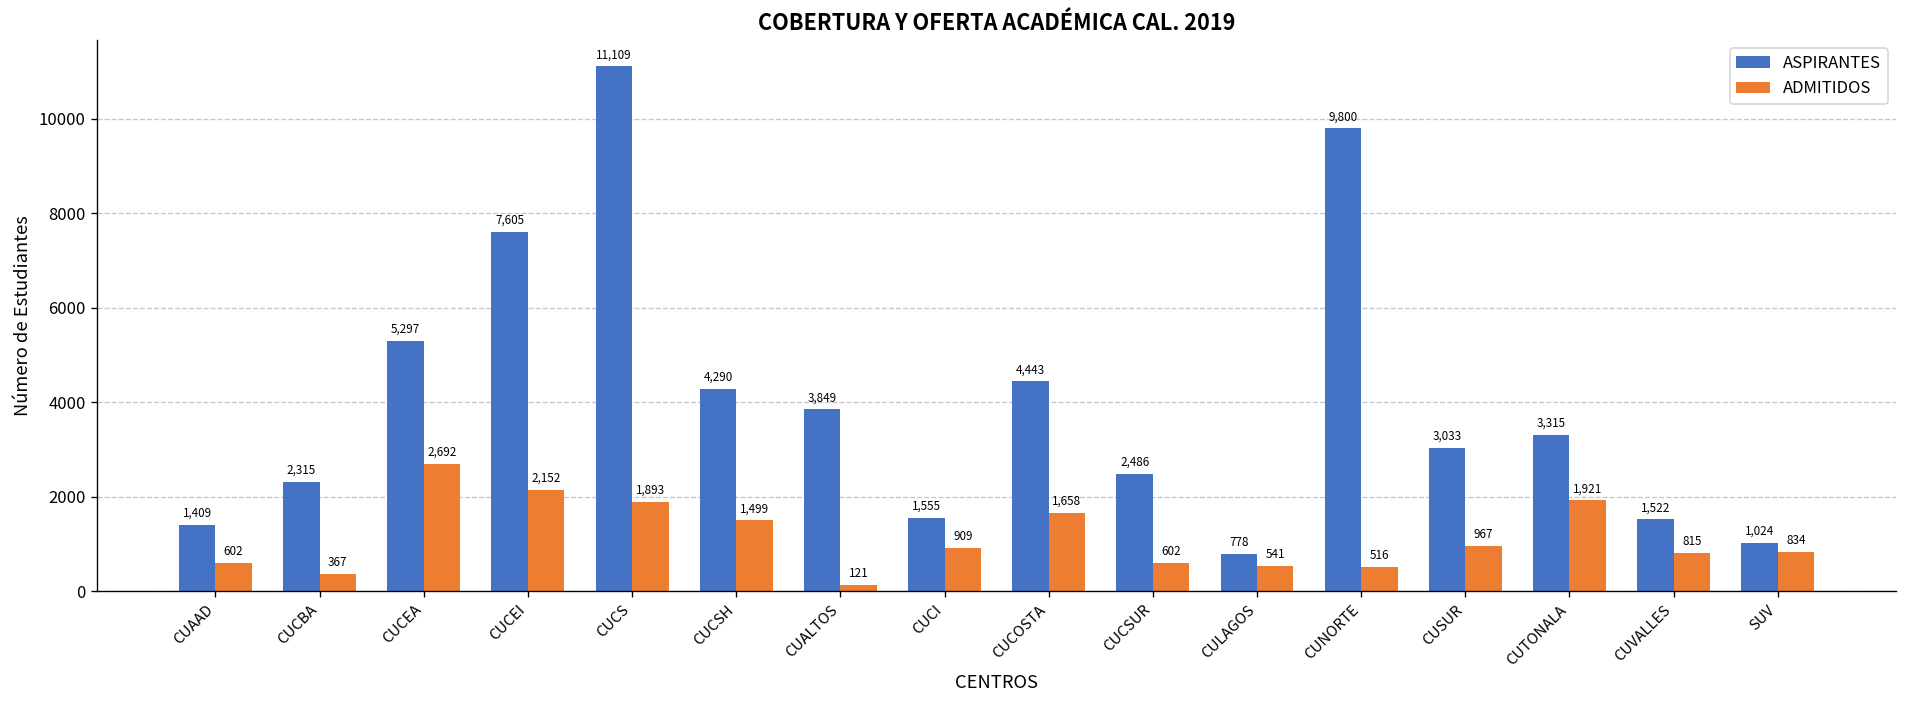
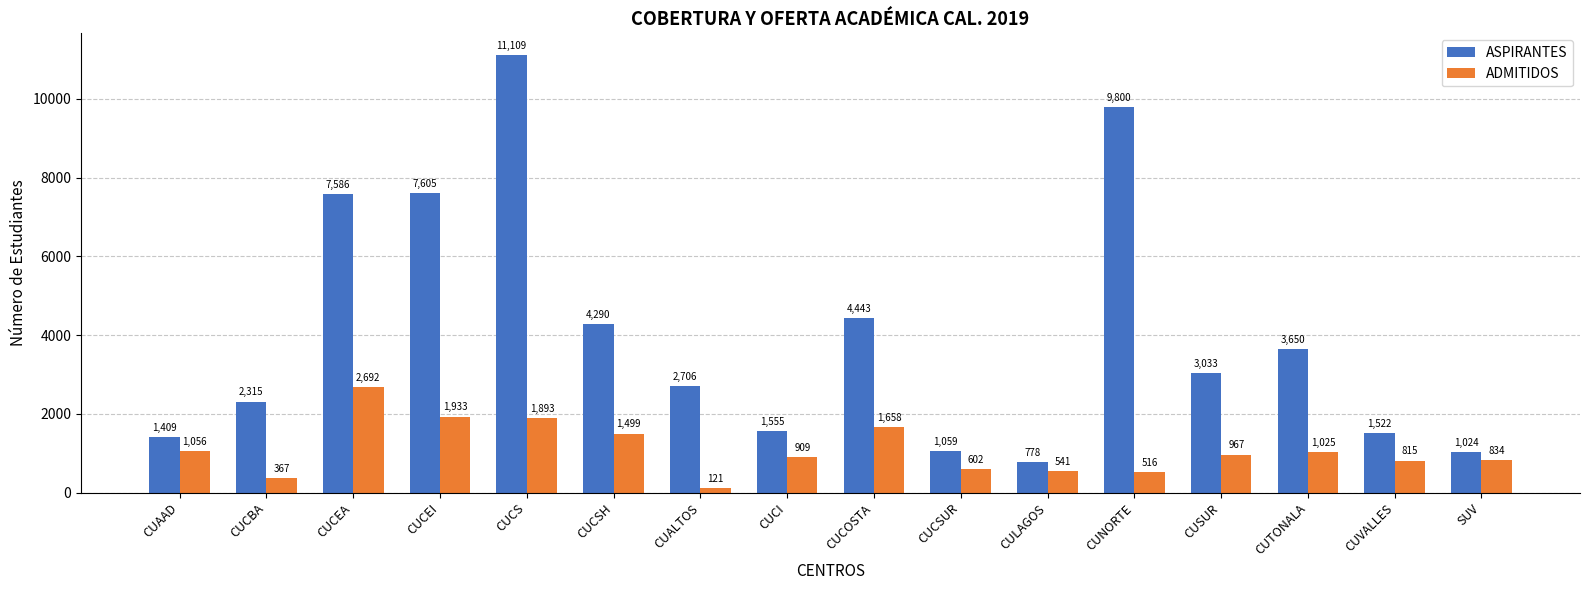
  {
    "ASPIRANTES": {
      "CUAAD": "1,409",
      "CUCBA": "2,315",
-     "CUCEA": "5,297",
+     "CUCEA": "7,586",
      "CUCEI": "7,605",
      "CUCS": "11,109",
      "CUCSH": "4,290",
-     "CUALTOS": "3,849",
+     "CUALTOS": "2,706",
      "CUCI": "1,555",
      "CUCOSTA": "4,443",
-     "CUCSUR": "2,486",
+     "CUCSUR": "1,059",
      "CULAGOS": "778",
      "CUNORTE": "9,800",
      "CUSUR": "3,033",
-     "CUTONALA": "3,315",
+     "CUTONALA": "3,650",
      "CUVALLES": "1,522",
      "SUV": "1,024"
    },
    "ADMITIDOS": {
-     "CUAAD": "602",
+     "CUAAD": "1,056",
      "CUCBA": "367",
      "CUCEA": "2,692",
-     "CUCEI": "2,152",
+     "CUCEI": "1,933",
      "CUCS": "1,893",
      "CUCSH": "1,499",
      "CUALTOS": "121",
      "CUCI": "909",
      "CUCOSTA": "1,658",
      "CUCSUR": "602",
      "CULAGOS": "541",
      "CUNORTE": "516",
      "CUSUR": "967",
-     "CUTONALA": "1,921",
+     "CUTONALA": "1,025",
      "CUVALLES": "815",
      "SUV": "834"
    }
  }
